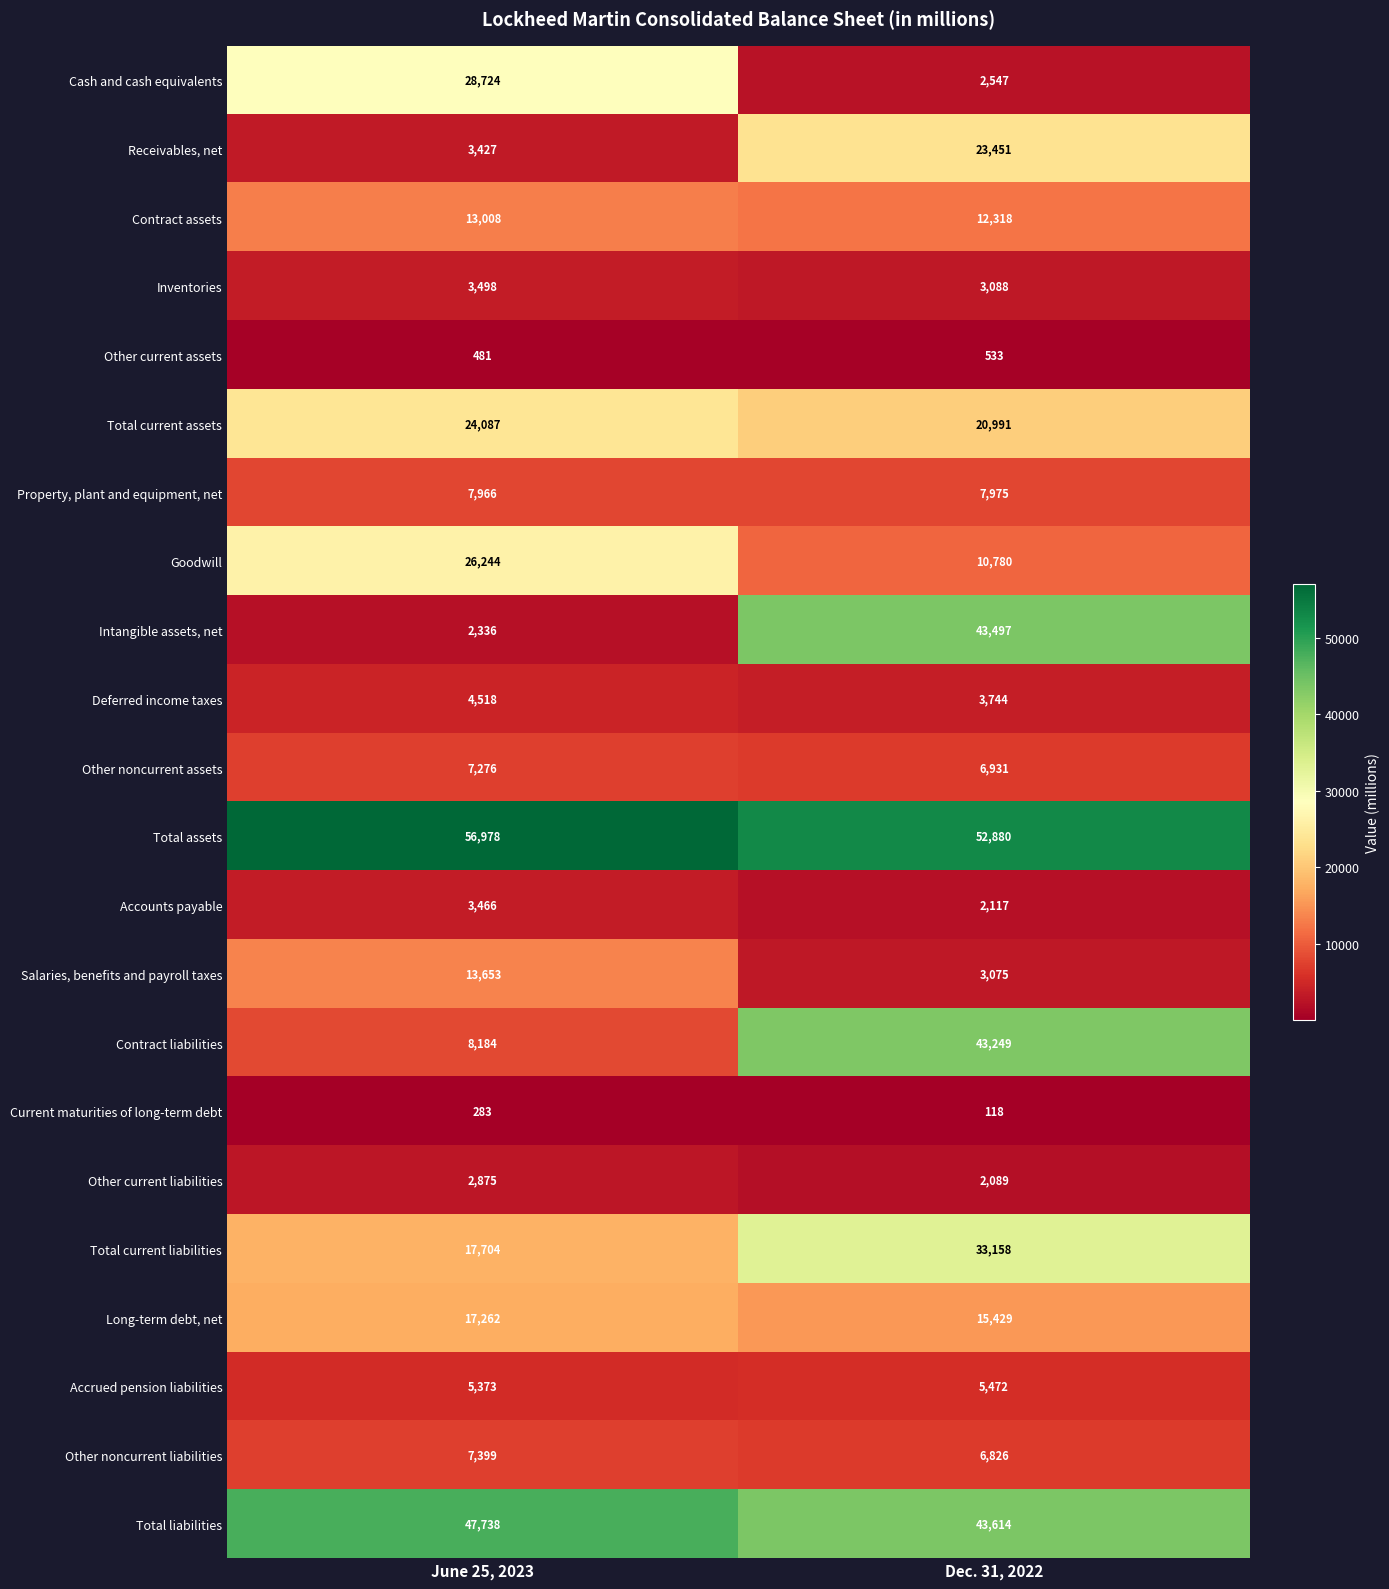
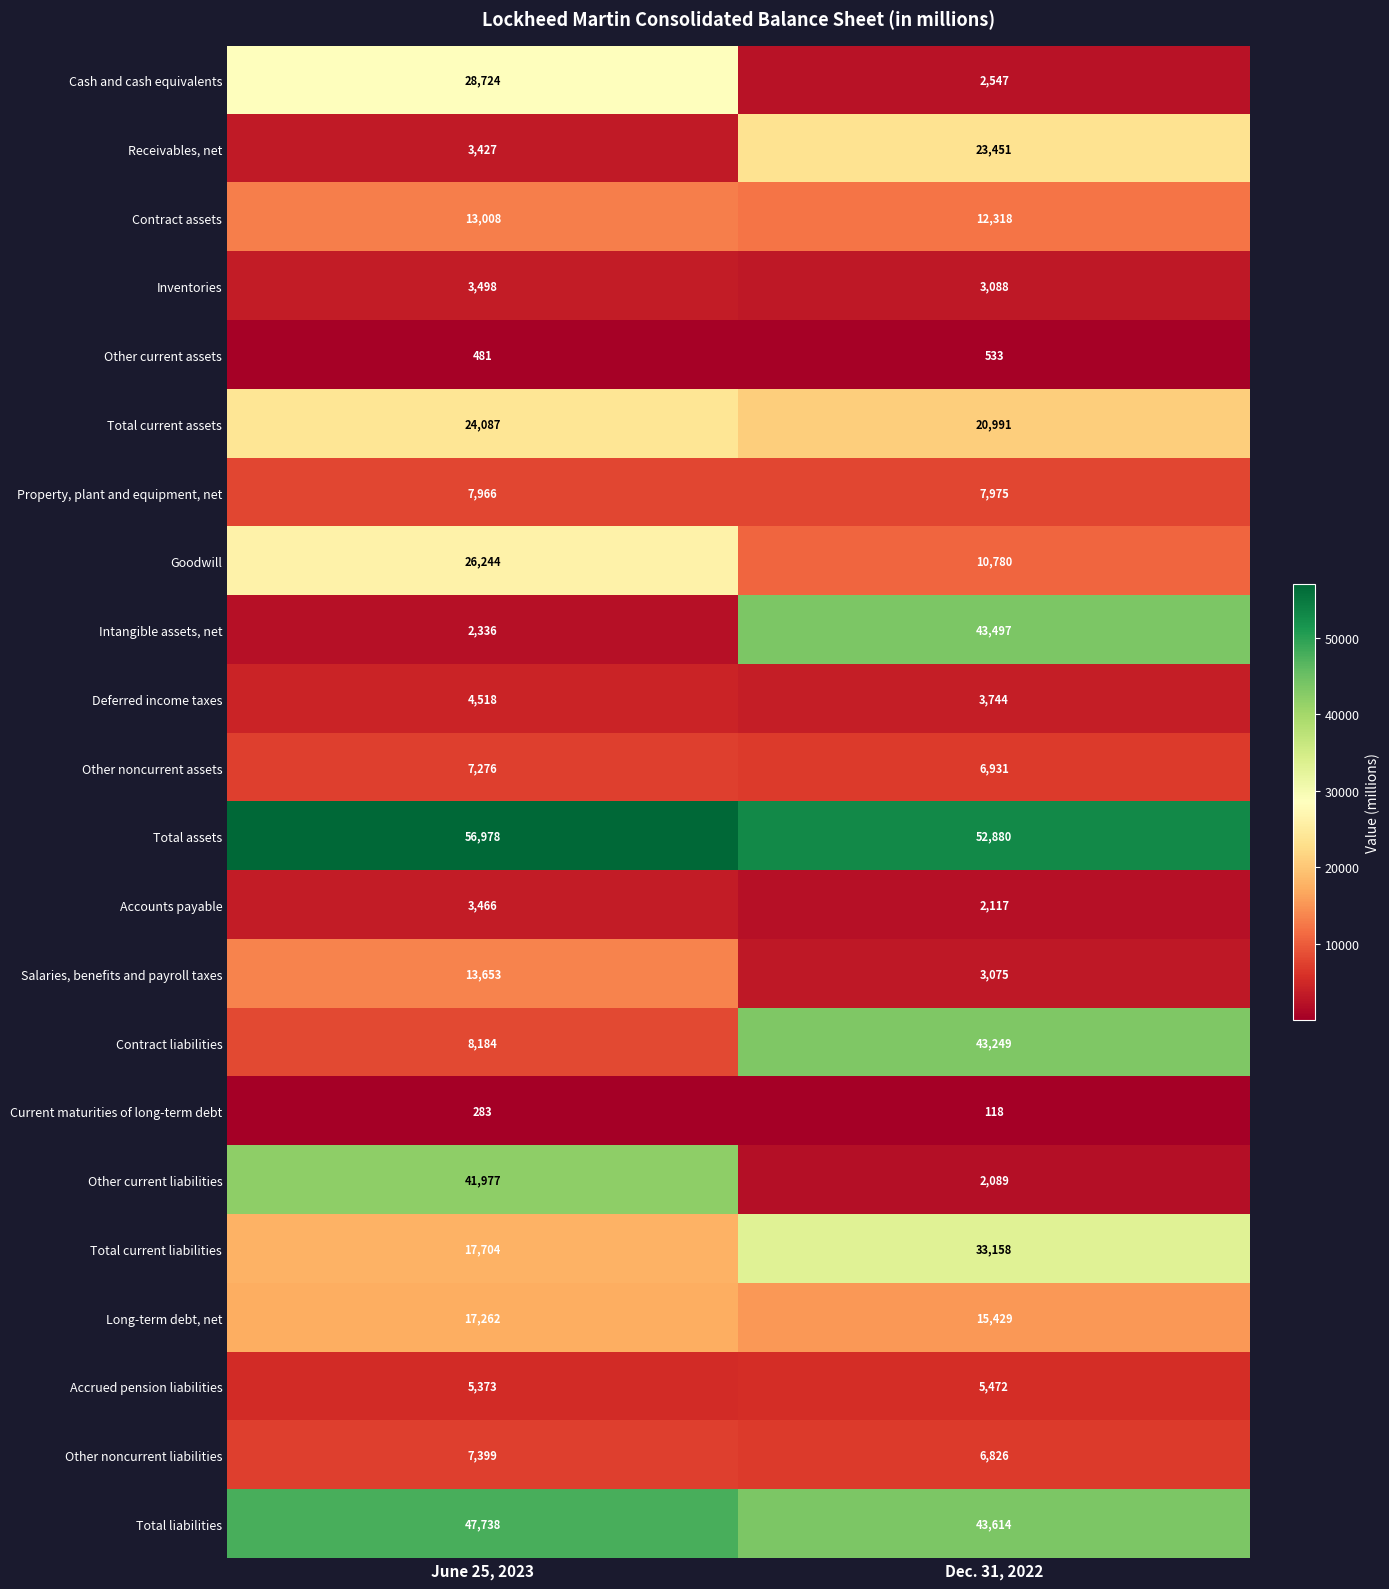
  {
    "Cash and cash equivalents": {
      "June 25, 2023": "28,724",
      "Dec. 31, 2022": "2,547"
    },
    "Receivables, net": {
      "June 25, 2023": "3,427",
      "Dec. 31, 2022": "23,451"
    },
    "Contract assets": {
      "June 25, 2023": "13,008",
      "Dec. 31, 2022": "12,318"
    },
    "Inventories": {
      "June 25, 2023": "3,498",
      "Dec. 31, 2022": "3,088"
    },
    "Other current assets": {
      "June 25, 2023": "481",
      "Dec. 31, 2022": "533"
    },
    "Total current assets": {
      "June 25, 2023": "24,087",
      "Dec. 31, 2022": "20,991"
    },
    "Property, plant and equipment, net": {
      "June 25, 2023": "7,966",
      "Dec. 31, 2022": "7,975"
    },
    "Goodwill": {
      "June 25, 2023": "26,244",
      "Dec. 31, 2022": "10,780"
    },
    "Intangible assets, net": {
      "June 25, 2023": "2,336",
      "Dec. 31, 2022": "43,497"
    },
    "Deferred income taxes": {
      "June 25, 2023": "4,518",
      "Dec. 31, 2022": "3,744"
    },
    "Other noncurrent assets": {
      "June 25, 2023": "7,276",
      "Dec. 31, 2022": "6,931"
    },
    "Total assets": {
      "June 25, 2023": "56,978",
      "Dec. 31, 2022": "52,880"
    },
    "Accounts payable": {
      "June 25, 2023": "3,466",
      "Dec. 31, 2022": "2,117"
    },
    "Salaries, benefits and payroll taxes": {
      "June 25, 2023": "13,653",
      "Dec. 31, 2022": "3,075"
    },
    "Contract liabilities": {
      "June 25, 2023": "8,184",
      "Dec. 31, 2022": "43,249"
    },
    "Current maturities of long-term debt": {
      "June 25, 2023": "283",
      "Dec. 31, 2022": "118"
    },
    "Other current liabilities": {
-     "June 25, 2023": "2,875",
+     "June 25, 2023": "41,977",
      "Dec. 31, 2022": "2,089"
    },
    "Total current liabilities": {
      "June 25, 2023": "17,704",
      "Dec. 31, 2022": "33,158"
    },
    "Long-term debt, net": {
      "June 25, 2023": "17,262",
      "Dec. 31, 2022": "15,429"
    },
    "Accrued pension liabilities": {
      "June 25, 2023": "5,373",
      "Dec. 31, 2022": "5,472"
    },
    "Other noncurrent liabilities": {
      "June 25, 2023": "7,399",
      "Dec. 31, 2022": "6,826"
    },
    "Total liabilities": {
      "June 25, 2023": "47,738",
      "Dec. 31, 2022": "43,614"
    }
  }
